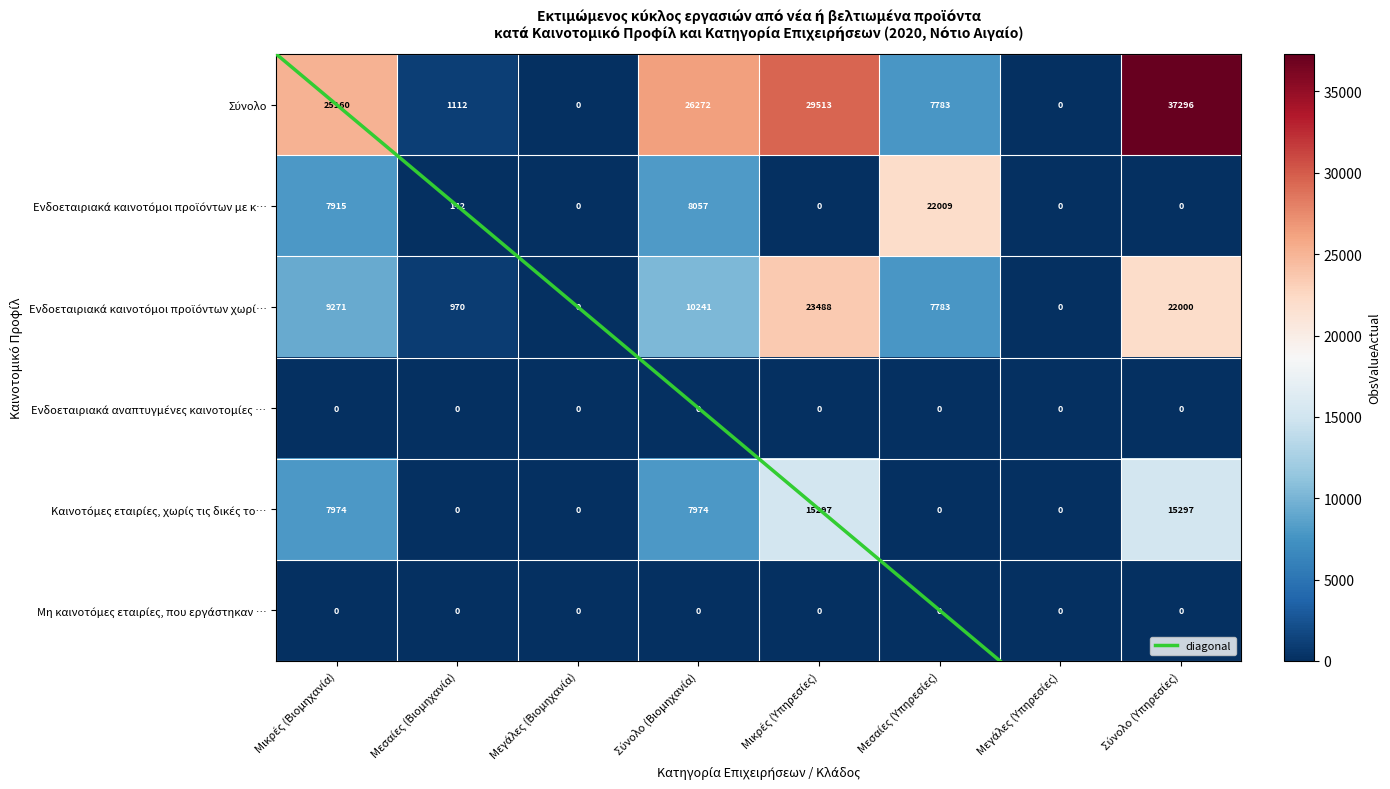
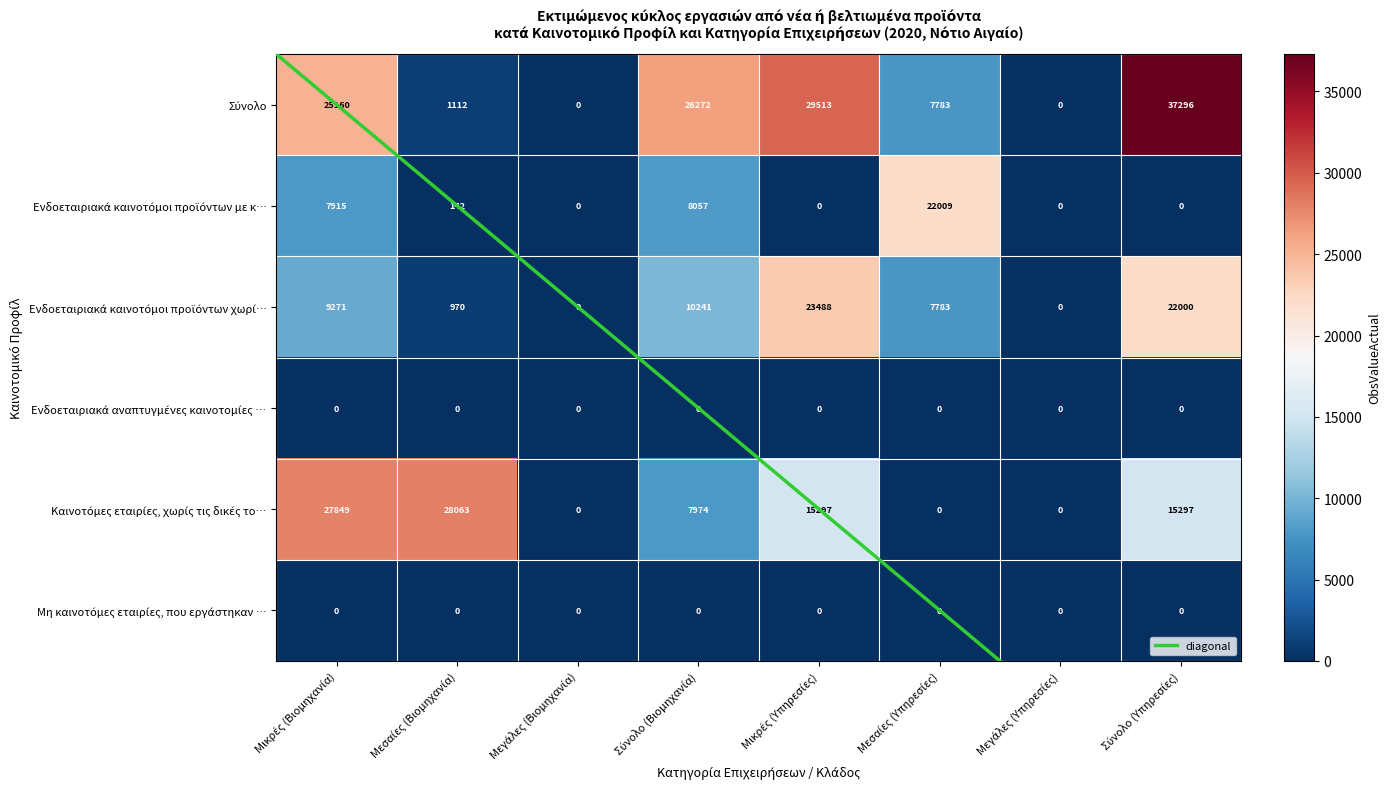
  {
    "Σύνολο": {
      "Μεσαίες (Βιομηχανία)": 1112,
      "Μεγάλες (Βιομηχανία)": 0,
      "Σύνολο (Βιομηχανία)": 26272,
      "Μικρές (Υπηρεσίες)": 29513,
      "Μεσαίες (Υπηρεσίες)": 7783,
      "Μεγάλες (Υπηρεσίες)": 0,
      "Σύνολο (Υπηρεσίες)": 37296
    },
    "Ενδοεταιριακά καινοτόμοι προϊόντων με κ…": {
      "Μικρές (Βιομηχανία)": 7915,
      "Μεγάλες (Βιομηχανία)": 0,
      "Σύνολο (Βιομηχανία)": 8057,
      "Μικρές (Υπηρεσίες)": 0,
      "Μεσαίες (Υπηρεσίες)": 22009,
      "Μεγάλες (Υπηρεσίες)": 0,
      "Σύνολο (Υπηρεσίες)": 0
    },
    "Ενδοεταιριακά καινοτόμοι προϊόντων χωρί…": {
      "Μικρές (Βιομηχανία)": 9271,
      "Μεσαίες (Βιομηχανία)": 970,
      "Σύνολο (Βιομηχανία)": 10241,
      "Μικρές (Υπηρεσίες)": 23488,
      "Μεσαίες (Υπηρεσίες)": 7783,
      "Μεγάλες (Υπηρεσίες)": 0,
      "Σύνολο (Υπηρεσίες)": 22000
    },
    "Ενδοεταιριακά αναπτυγμένες καινοτομίες …": {
      "Μικρές (Βιομηχανία)": 0,
      "Μεσαίες (Βιομηχανία)": 0,
      "Μεγάλες (Βιομηχανία)": 0,
      "Μικρές (Υπηρεσίες)": 0,
      "Μεσαίες (Υπηρεσίες)": 0,
      "Μεγάλες (Υπηρεσίες)": 0,
      "Σύνολο (Υπηρεσίες)": 0
    },
    "Καινοτόμες εταιρίες, χωρίς τις δικές το…": {
-     "Μικρές (Βιομηχανία)": 7974,
-     "Μεσαίες (Βιομηχανία)": 0,
+     "Μικρές (Βιομηχανία)": 27849,
+     "Μεσαίες (Βιομηχανία)": 28063,
      "Μεγάλες (Βιομηχανία)": 0,
      "Σύνολο (Βιομηχανία)": 7974,
      "Μεσαίες (Υπηρεσίες)": 0,
      "Μεγάλες (Υπηρεσίες)": 0,
      "Σύνολο (Υπηρεσίες)": 15297
    },
    "Μη καινοτόμες εταιρίες, που εργάστηκαν …": {
      "Μικρές (Βιομηχανία)": 0,
      "Μεσαίες (Βιομηχανία)": 0,
      "Μεγάλες (Βιομηχανία)": 0,
      "Σύνολο (Βιομηχανία)": 0,
      "Μικρές (Υπηρεσίες)": 0,
      "Μεγάλες (Υπηρεσίες)": 0,
      "Σύνολο (Υπηρεσίες)": 0
    }
  }
